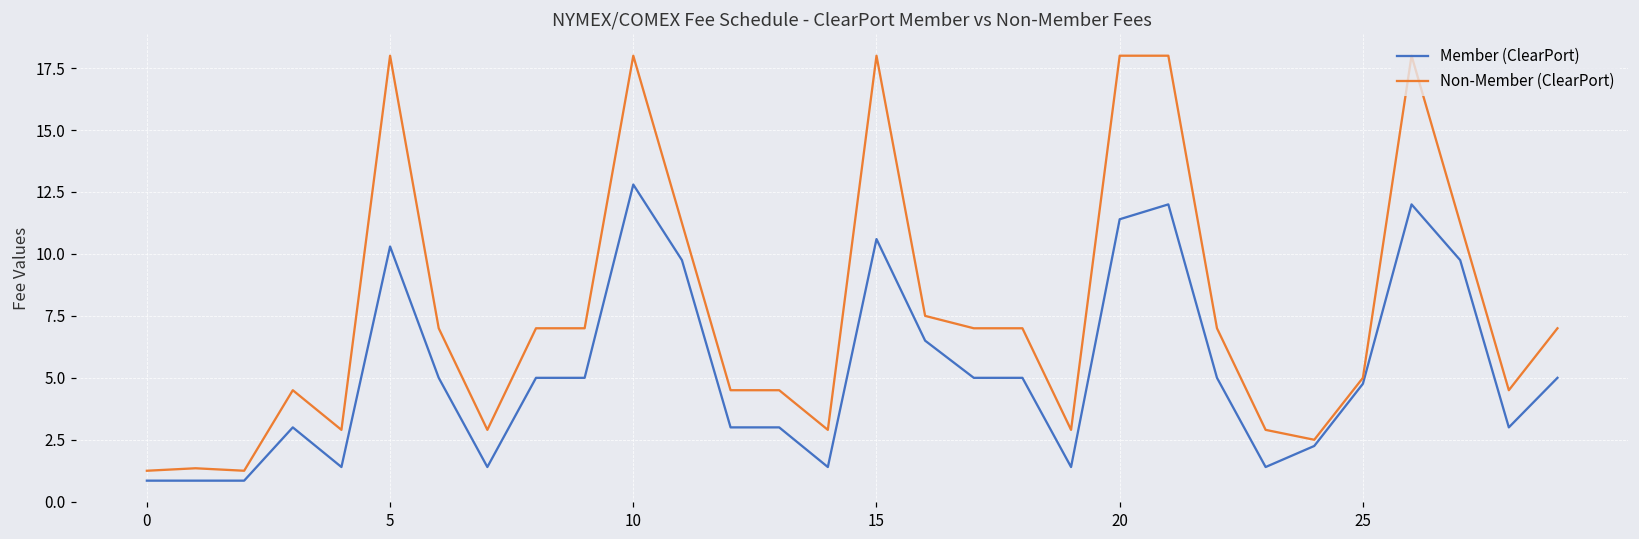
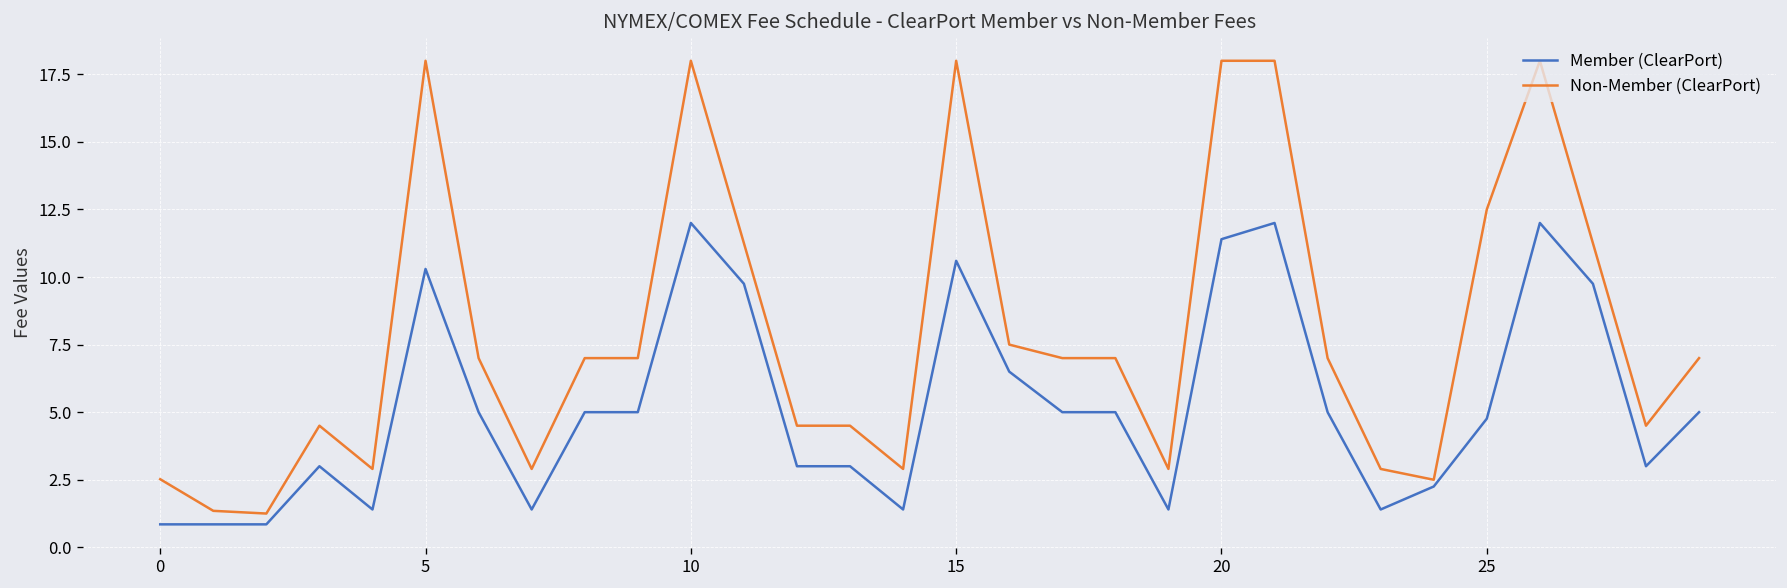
  {
    "Member (ClearPort)": {
      "0": 0.9,
      "5": 10.3,
-     "10": 12.8,
+     "10": 12.0,
      "15": 10.6,
      "20": 11.4,
      "25": 4.8
    },
    "Non-Member (ClearPort)": {
-     "0": 1.3,
+     "0": 2.5,
      "5": 18.0,
      "10": 18.0,
      "15": 18.0,
      "20": 18.0,
-     "25": 5.0
+     "25": 12.5
    }
  }
